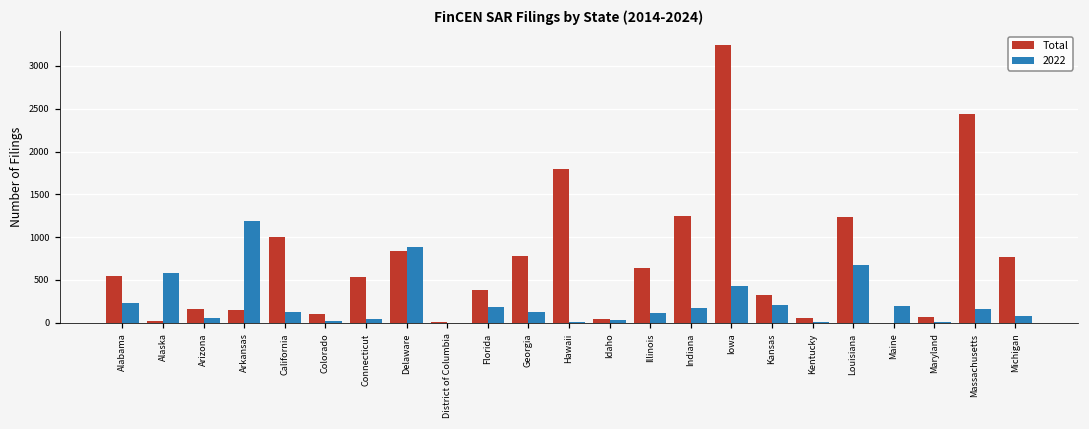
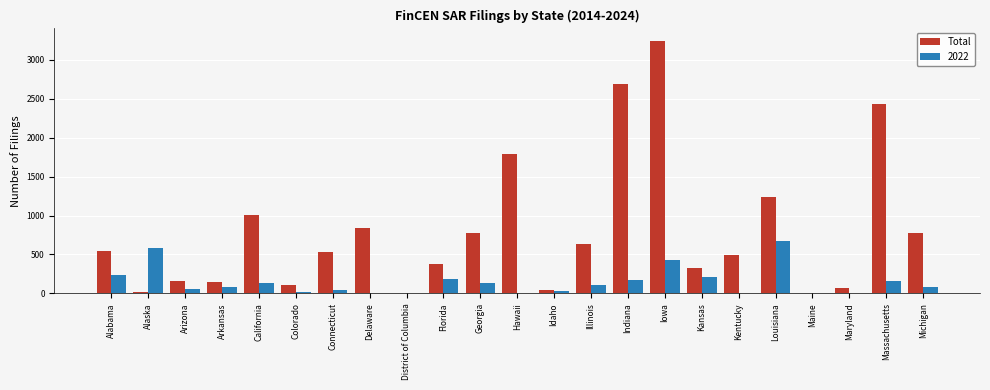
  {
    "Total": {
      "Alabama": 500,
      "Arizona": 200,
      "Arkansas": 100,
      "California": 1000,
      "Colorado": 100,
      "Connecticut": 500,
      "Delaware": 800,
      "Florida": 400,
      "Georgia": 800,
      "Hawaii": 1800,
      "Idaho": 0,
      "Illinois": 600,
-     "Indiana": 1200,
+     "Indiana": 2700,
      "Iowa": 3200,
      "Kansas": 300,
-     "Kentucky": 100,
+     "Kentucky": 500,
      "Louisiana": 1200,
      "Maryland": 100,
      "Massachusetts": 2400,
      "Michigan": 800
    },
    "2022": {
      "Alabama": 200,
      "Alaska": 600,
      "Arizona": 100,
-     "Arkansas": 1200,
+     "Arkansas": 100,
      "California": 100,
      "Connecticut": 0,
-     "Delaware": 900,
+     "Delaware": 0,
      "District of Columbia": 0,
      "Florida": 200,
      "Georgia": 100,
      "Illinois": 100,
      "Indiana": 200,
      "Iowa": 400,
      "Kansas": 200,
      "Louisiana": 700,
-     "Maine": 200,
+     "Maine": 0,
      "Massachusetts": 200,
      "Michigan": 100
    }
  }
